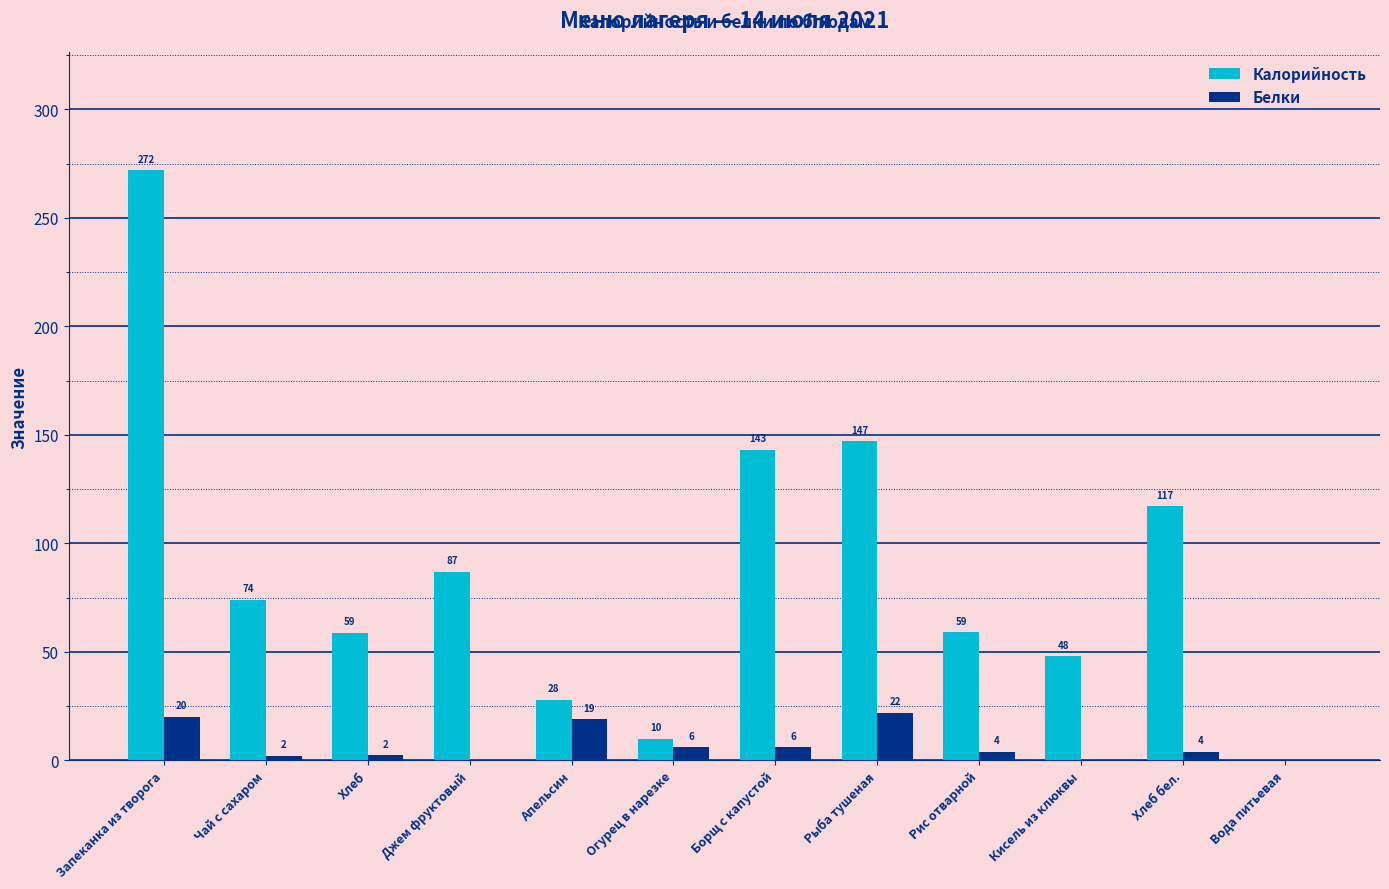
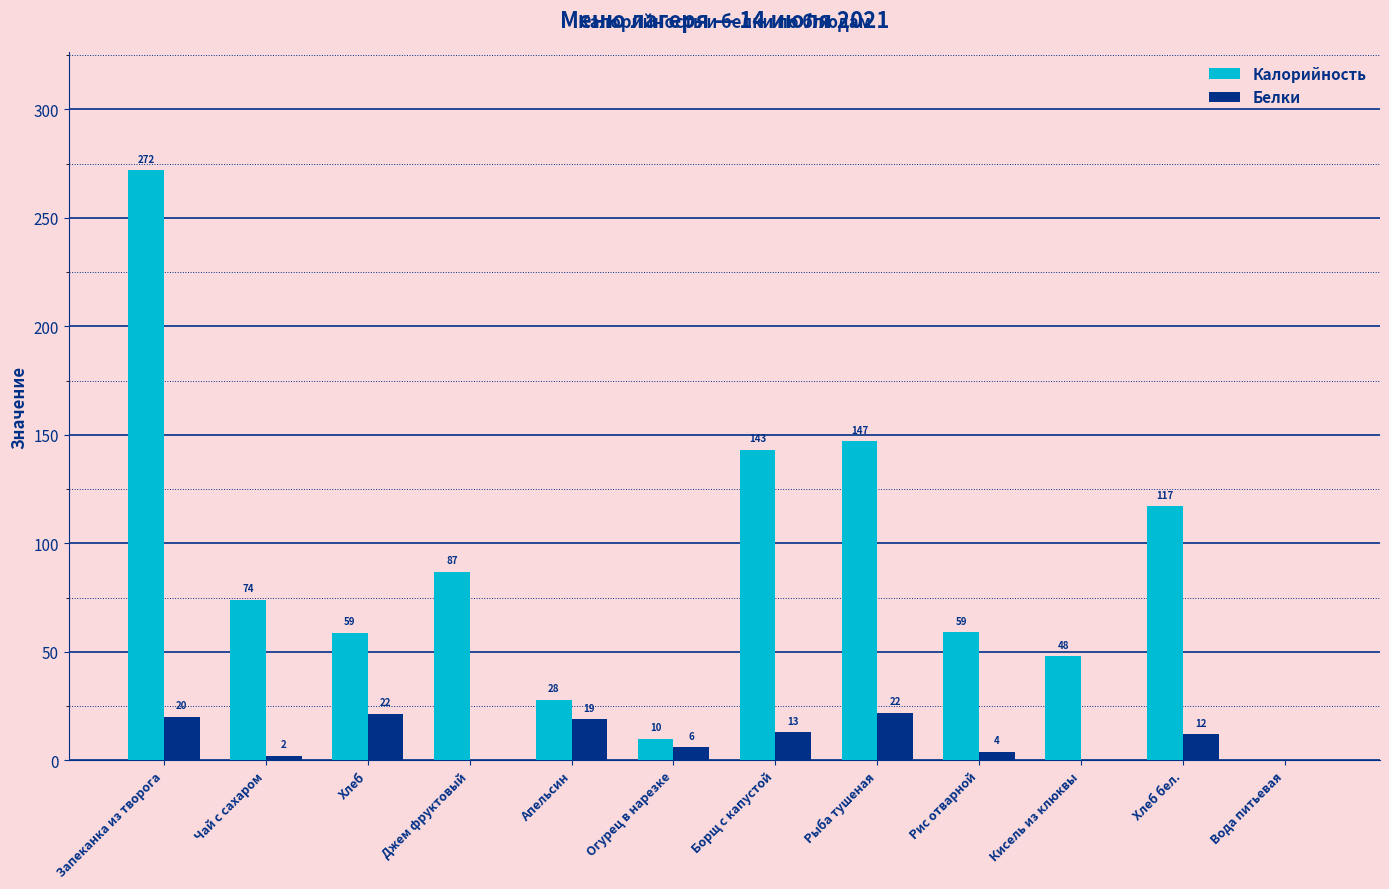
  {
    "Калорийность": {
      "Запеканка из творога": 272,
      "Чай с сахаром": 74,
      "Хлеб": 59,
      "Джем фруктовый": 87,
      "Апельсин": 28,
      "Огурец в нарезке": 10,
      "Борщ с капустой": 143,
      "Рыба тушеная": 147,
      "Рис отварной": 59,
      "Кисель из клюквы": 48,
      "Хлеб бел.": 117
    },
    "Белки": {
      "Запеканка из творога": 20,
      "Чай с сахаром": 2,
-     "Хлеб": 2,
+     "Хлеб": 22,
      "Апельсин": 19,
      "Огурец в нарезке": 6,
-     "Борщ с капустой": 6,
+     "Борщ с капустой": 13,
      "Рыба тушеная": 22,
      "Рис отварной": 4,
-     "Хлеб бел.": 4
+     "Хлеб бел.": 12
    }
  }
